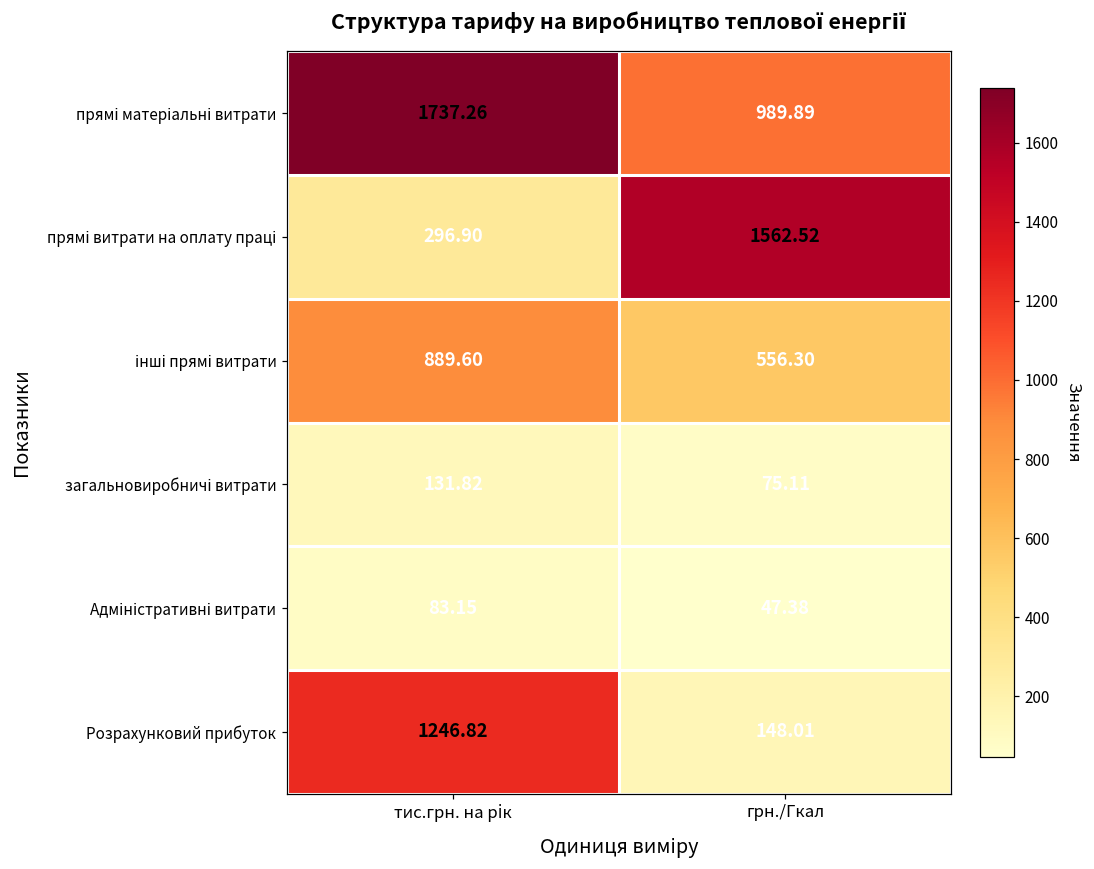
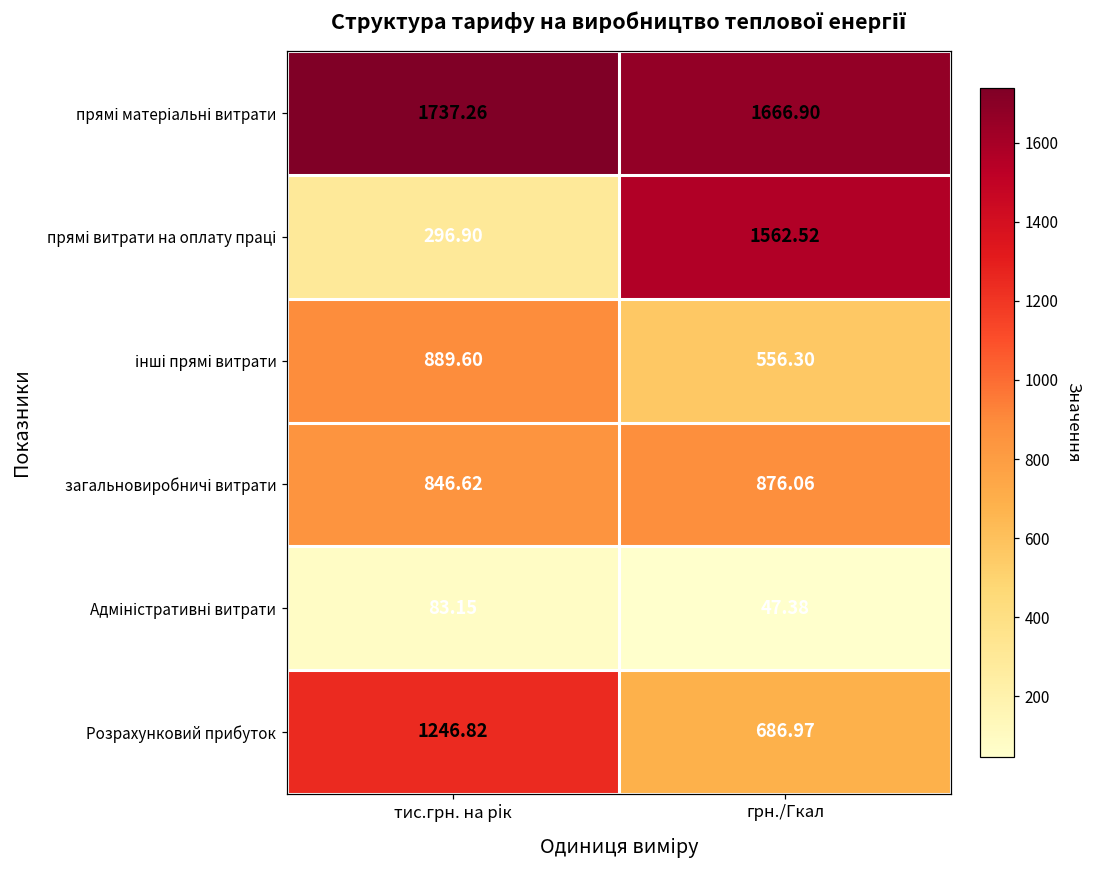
  {
    "прямі матеріальні витрати": {
      "тис.грн. на рік": 1737.26,
-     "грн./Гкал": 989.89
+     "грн./Гкал": 1666.90
    },
    "прямі витрати на оплату праці": {
      "тис.грн. на рік": 296.90,
      "грн./Гкал": 1562.52
    },
    "інші прямі витрати": {
      "тис.грн. на рік": 889.60,
      "грн./Гкал": 556.30
    },
    "загальновиробничі витрати": {
-     "тис.грн. на рік": 131.82,
-     "грн./Гкал": 75.11
+     "тис.грн. на рік": 846.62,
+     "грн./Гкал": 876.06
    },
    "Адміністративні витрати": {
      "тис.грн. на рік": 83.15,
      "грн./Гкал": 47.38
    },
    "Розрахунковий прибуток": {
      "тис.грн. на рік": 1246.82,
-     "грн./Гкал": 148.01
+     "грн./Гкал": 686.97
    }
  }
